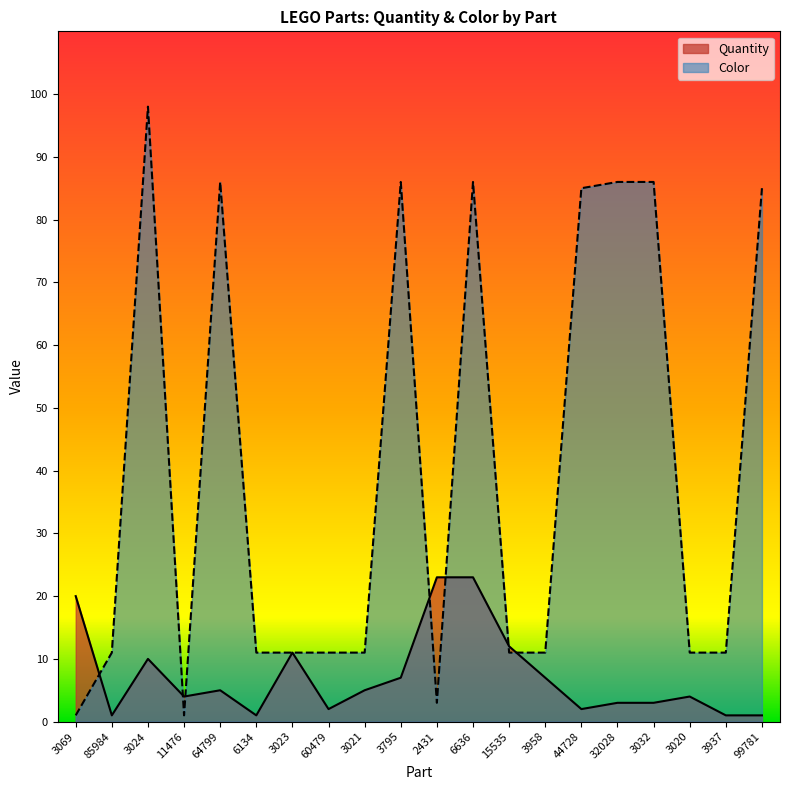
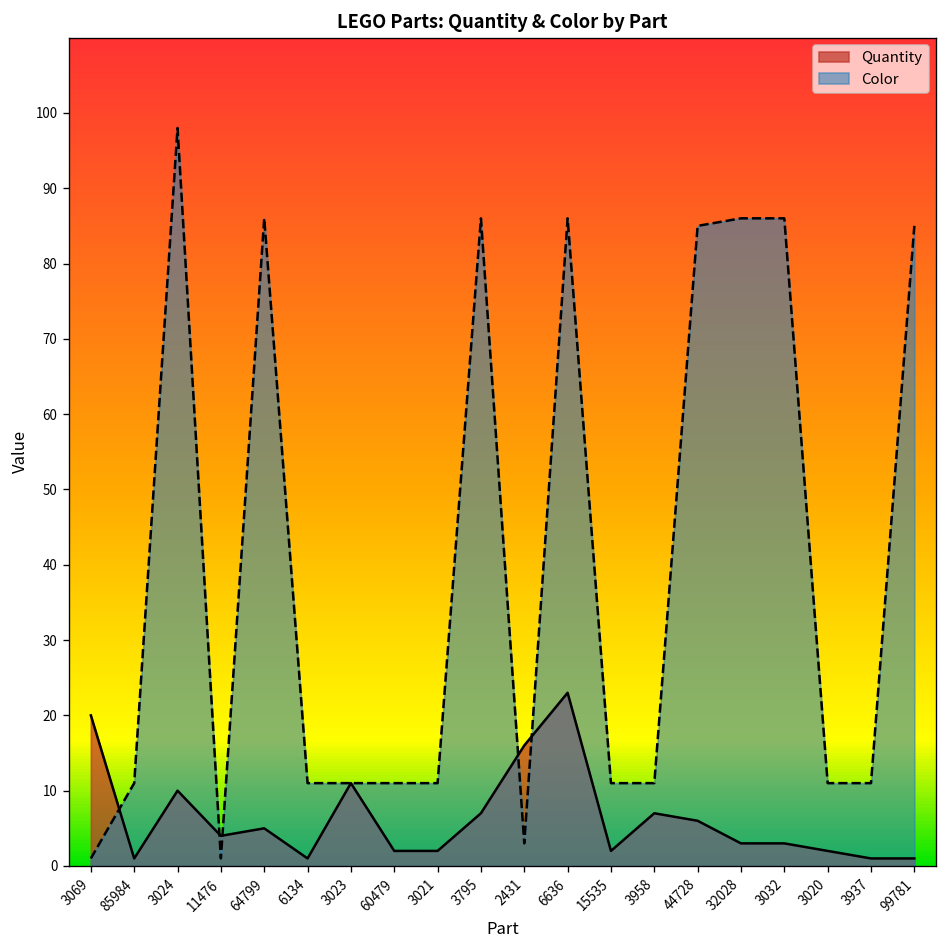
  {
    "Quantity": {
      "3069": 20,
      "85984": 1,
      "3024": 10,
      "11476": 4,
      "64799": 5,
      "6134": 1,
      "60479": 2,
-     "3021": 5,
+     "3021": 2,
      "3795": 7,
-     "2431": 23,
+     "2431": 16,
      "6636": 23,
-     "15535": 12,
+     "15535": 2,
      "3958": 7,
-     "44728": 2,
+     "44728": 6,
      "32028": 3,
      "3032": 3,
-     "3020": 4,
+     "3020": 2,
      "3937": 1,
      "99781": 1
    },
    "Color": {
      "3069": 1,
      "85984": 11,
      "3024": 98,
      "11476": 1,
      "64799": 86,
      "6134": 11,
      "60479": 11,
      "3021": 11,
      "3795": 86,
      "2431": 3,
      "6636": 86,
      "15535": 11,
      "3958": 11,
      "44728": 85,
      "32028": 86,
      "3032": 86,
      "3020": 11,
      "3937": 11,
      "99781": 85
    }
  }
